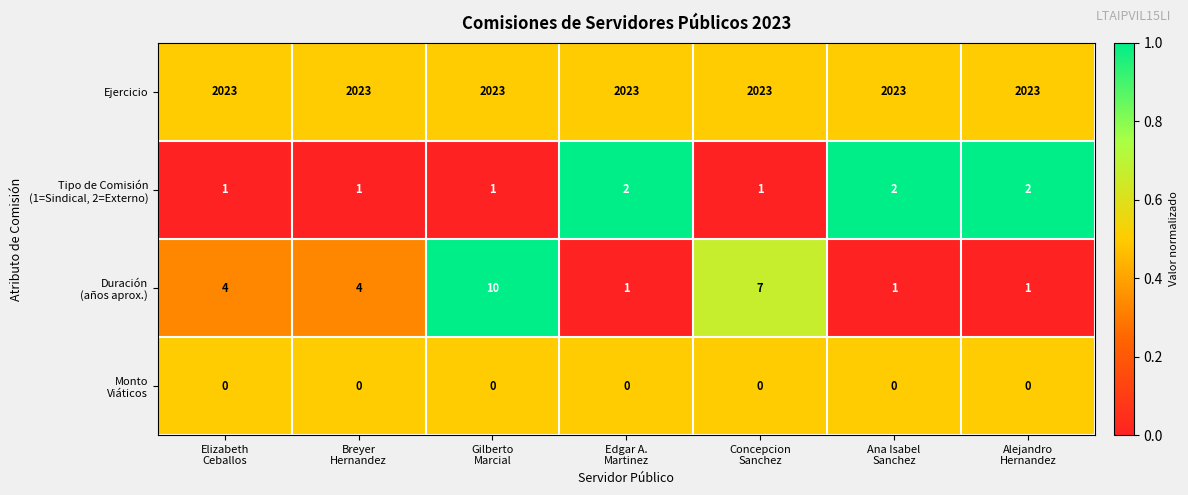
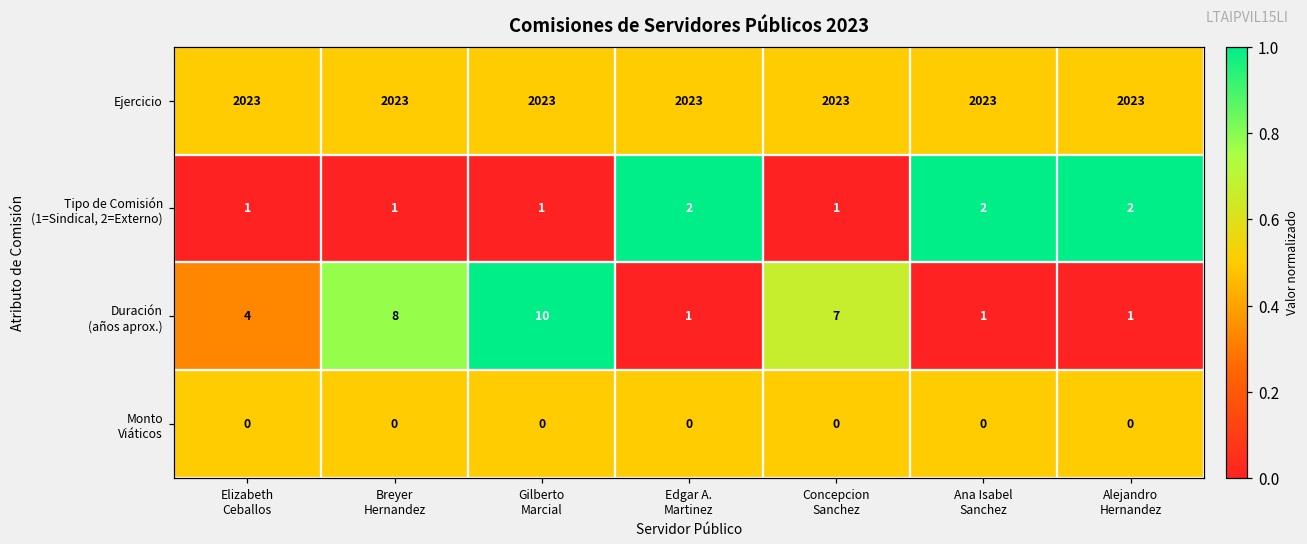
  {
    "Ejercicio": {
      "Elizabeth Ceballos": 2023,
      "Breyer Hernandez": 2023,
      "Gilberto Marcial": 2023,
      "Edgar A. Martinez": 2023,
      "Concepcion Sanchez": 2023,
      "Ana Isabel Sanchez": 2023,
      "Alejandro Hernandez": 2023
    },
    "Tipo de Comisión (1=Sindical, 2=Externo)": {
      "Elizabeth Ceballos": 1,
      "Breyer Hernandez": 1,
      "Gilberto Marcial": 1,
      "Edgar A. Martinez": 2,
      "Concepcion Sanchez": 1,
      "Ana Isabel Sanchez": 2,
      "Alejandro Hernandez": 2
    },
    "Duración (años aprox.)": {
      "Elizabeth Ceballos": 4,
-     "Breyer Hernandez": 4,
+     "Breyer Hernandez": 8,
      "Gilberto Marcial": 10,
      "Edgar A. Martinez": 1,
      "Concepcion Sanchez": 7,
      "Ana Isabel Sanchez": 1,
      "Alejandro Hernandez": 1
    },
    "Monto Viáticos": {
      "Elizabeth Ceballos": 0,
      "Breyer Hernandez": 0,
      "Gilberto Marcial": 0,
      "Edgar A. Martinez": 0,
      "Concepcion Sanchez": 0,
      "Ana Isabel Sanchez": 0,
      "Alejandro Hernandez": 0
    }
  }
